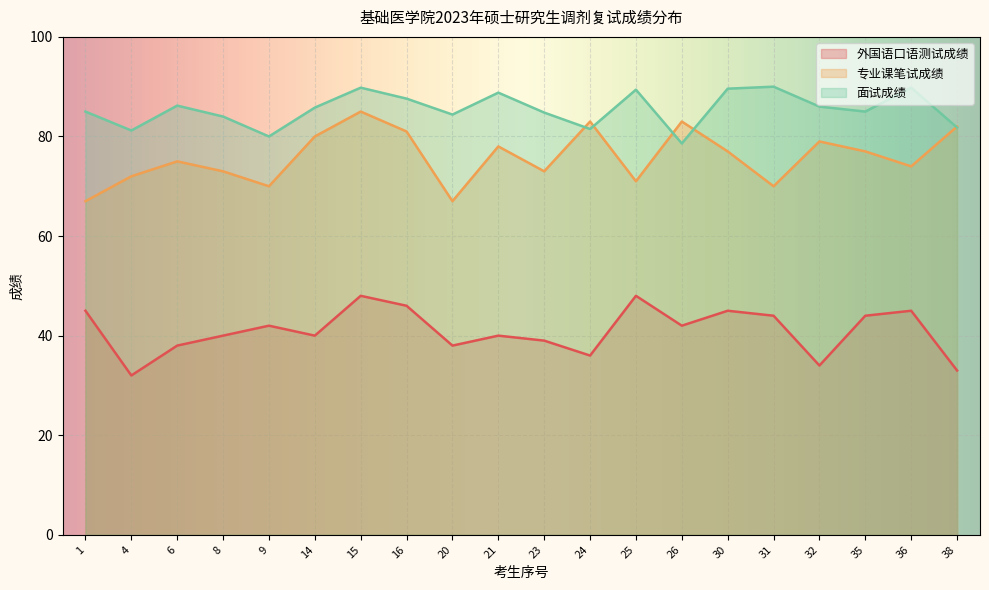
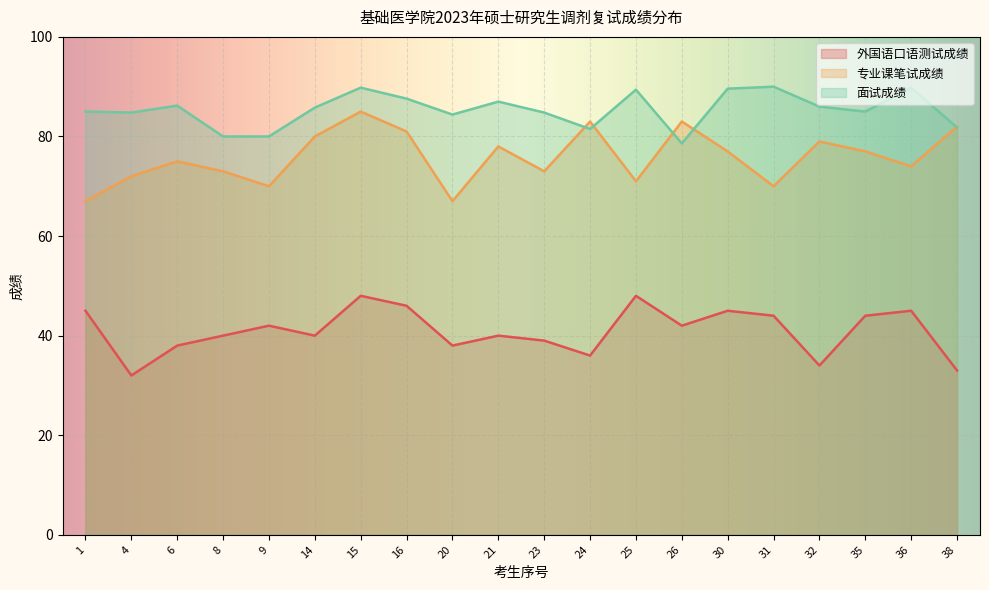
  {
    "面试成绩": {
      "1": 85,
-     "4": 81,
+     "4": 85,
      "6": 86,
-     "8": 84,
+     "8": 80,
      "9": 80,
      "14": 86,
      "15": 90,
      "16": 88,
      "20": 84,
-     "21": 89,
+     "21": 87,
      "23": 85,
      "24": 82,
      "25": 89,
      "26": 79,
      "30": 90,
      "31": 90,
      "32": 86,
      "35": 85
    }
  }
